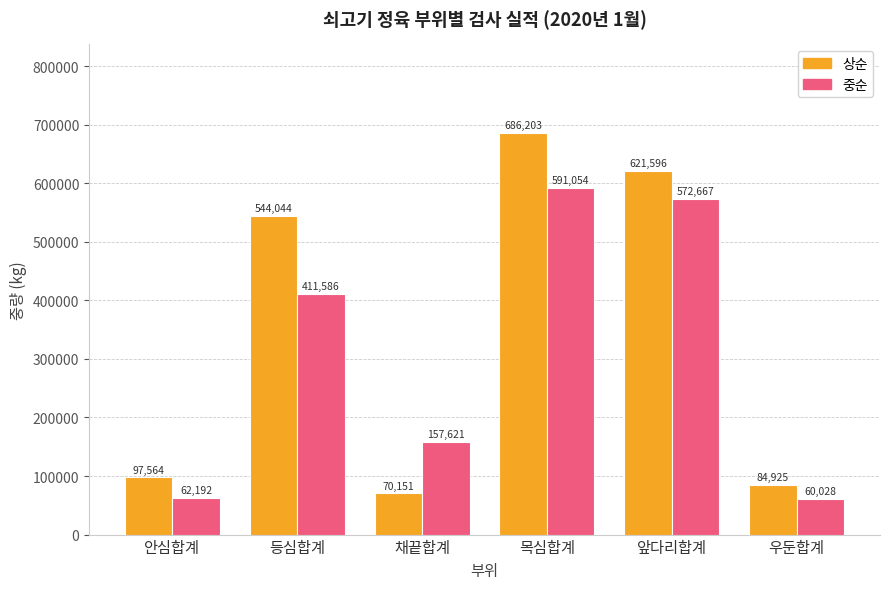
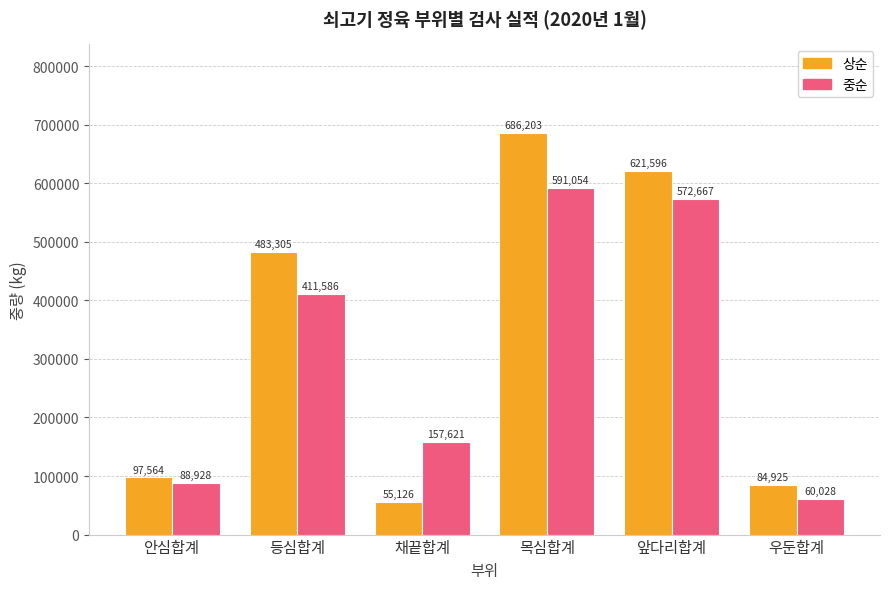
  {
    "상순": {
      "안심합계": "97,564",
-     "등심합계": "544,044",
-     "채끝합계": "70,151",
+     "등심합계": "483,305",
+     "채끝합계": "55,126",
      "목심합계": "686,203",
      "앞다리합계": "621,596",
      "우둔합계": "84,925"
    },
    "중순": {
-     "안심합계": "62,192",
+     "안심합계": "88,928",
      "등심합계": "411,586",
      "채끝합계": "157,621",
      "목심합계": "591,054",
      "앞다리합계": "572,667",
      "우둔합계": "60,028"
    }
  }
